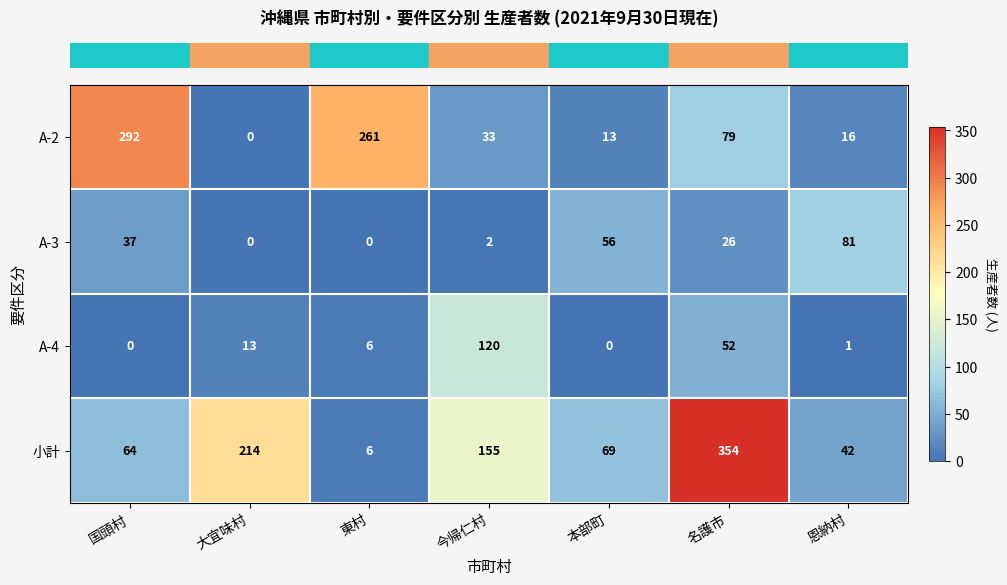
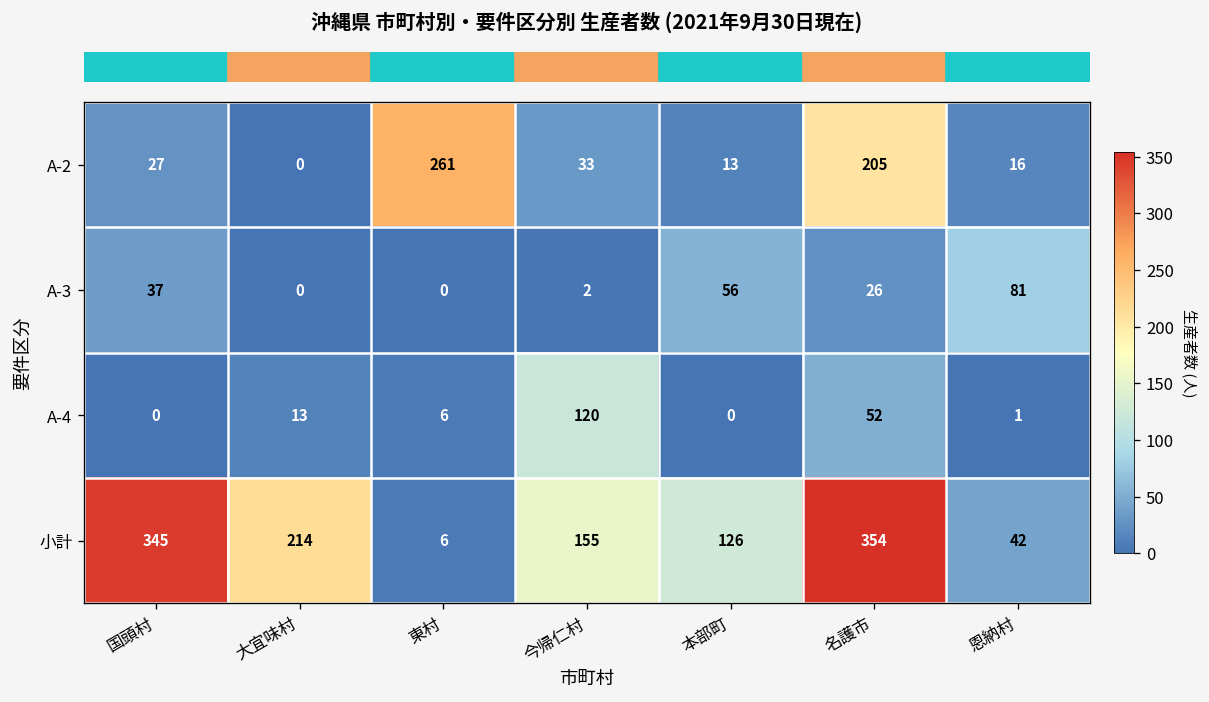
  {
    "A-2": {
-     "国頭村": 292,
+     "国頭村": 27,
      "大宜味村": 0,
      "東村": 261,
      "今帰仁村": 33,
      "本部町": 13,
-     "名護市": 79,
+     "名護市": 205,
      "恩納村": 16
    },
    "A-3": {
      "国頭村": 37,
      "大宜味村": 0,
      "東村": 0,
      "今帰仁村": 2,
      "本部町": 56,
      "名護市": 26,
      "恩納村": 81
    },
    "A-4": {
      "国頭村": 0,
      "大宜味村": 13,
      "東村": 6,
      "今帰仁村": 120,
      "本部町": 0,
      "名護市": 52,
      "恩納村": 1
    },
    "小計": {
-     "国頭村": 64,
+     "国頭村": 345,
      "大宜味村": 214,
      "東村": 6,
      "今帰仁村": 155,
-     "本部町": 69,
+     "本部町": 126,
      "名護市": 354,
      "恩納村": 42
    }
  }
